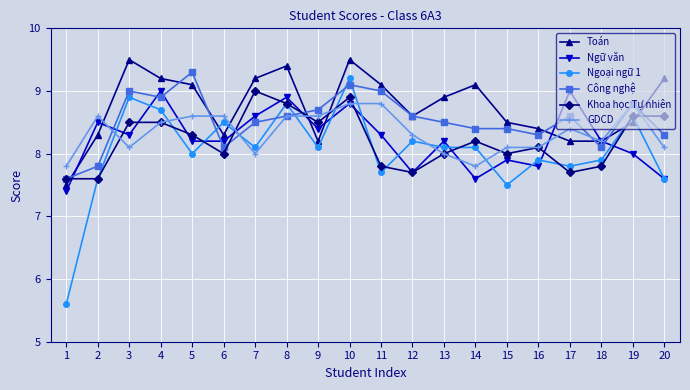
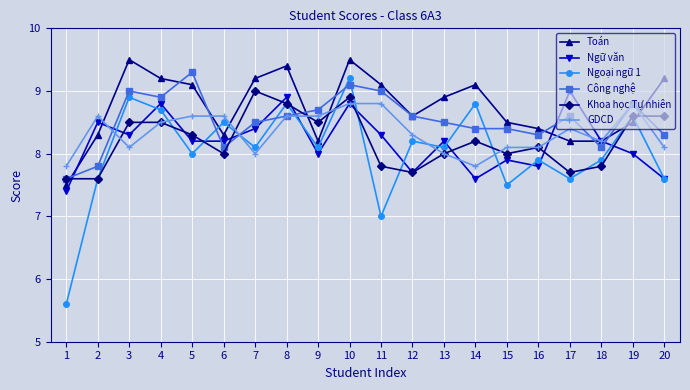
  {
    "Ngữ văn": {
      "1": 7.4,
      "2": 8.5,
      "3": 8.3,
-     "4": 9.0,
+     "4": 8.8,
      "5": 8.2,
      "6": 8.2,
-     "7": 8.6,
+     "7": 8.4,
      "8": 8.9,
-     "9": 8.4,
+     "9": 8.0,
      "11": 8.3,
      "13": 8.2,
      "14": 7.6,
      "15": 7.9,
      "16": 7.8,
      "19": 8.0
    },
    "Ngoại ngữ 1": {
      "1": 5.6,
      "3": 8.9,
      "4": 8.7,
      "5": 8.0,
      "6": 8.5,
      "7": 8.1,
      "9": 8.1,
      "10": 9.2,
-     "11": 7.7,
+     "11": 7.0,
      "12": 8.2,
      "13": 8.1,
-     "14": 8.1,
+     "14": 8.8,
      "15": 7.5,
      "16": 7.9,
-     "17": 7.8,
+     "17": 7.6,
      "18": 7.9
    }
  }
